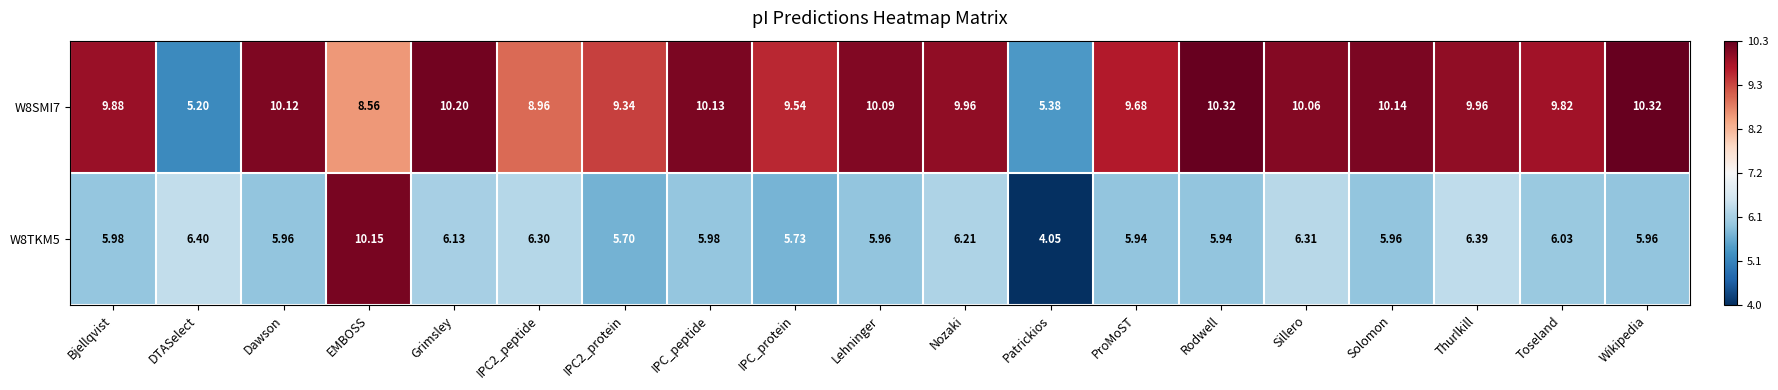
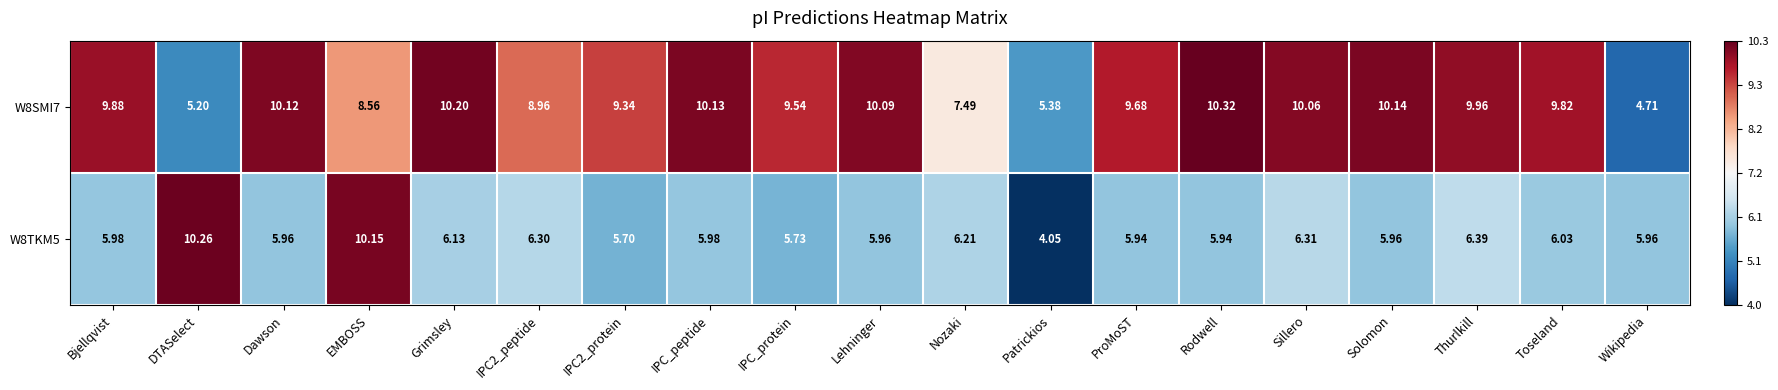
  {
    "W8SMI7": {
      "Bjellqvist": 9.88,
      "DTASelect": 5.20,
      "Dawson": 10.12,
      "EMBOSS": 8.56,
      "Grimsley": 10.20,
      "IPC2_peptide": 8.96,
      "IPC2_protein": 9.34,
      "IPC_peptide": 10.13,
      "IPC_protein": 9.54,
      "Lehninger": 10.09,
-     "Nozaki": 9.96,
+     "Nozaki": 7.49,
      "Patrickios": 5.38,
      "ProMoST": 9.68,
      "Rodwell": 10.32,
      "Sillero": 10.06,
      "Solomon": 10.14,
      "Thurlkill": 9.96,
      "Toseland": 9.82,
-     "Wikipedia": 10.32
+     "Wikipedia": 4.71
    },
    "W8TKM5": {
      "Bjellqvist": 5.98,
-     "DTASelect": 6.40,
+     "DTASelect": 10.26,
      "Dawson": 5.96,
      "EMBOSS": 10.15,
      "Grimsley": 6.13,
      "IPC2_peptide": 6.30,
      "IPC2_protein": 5.70,
      "IPC_peptide": 5.98,
      "IPC_protein": 5.73,
      "Lehninger": 5.96,
      "Nozaki": 6.21,
      "Patrickios": 4.05,
      "ProMoST": 5.94,
      "Rodwell": 5.94,
      "Sillero": 6.31,
      "Solomon": 5.96,
      "Thurlkill": 6.39,
      "Toseland": 6.03,
      "Wikipedia": 5.96
    }
  }
